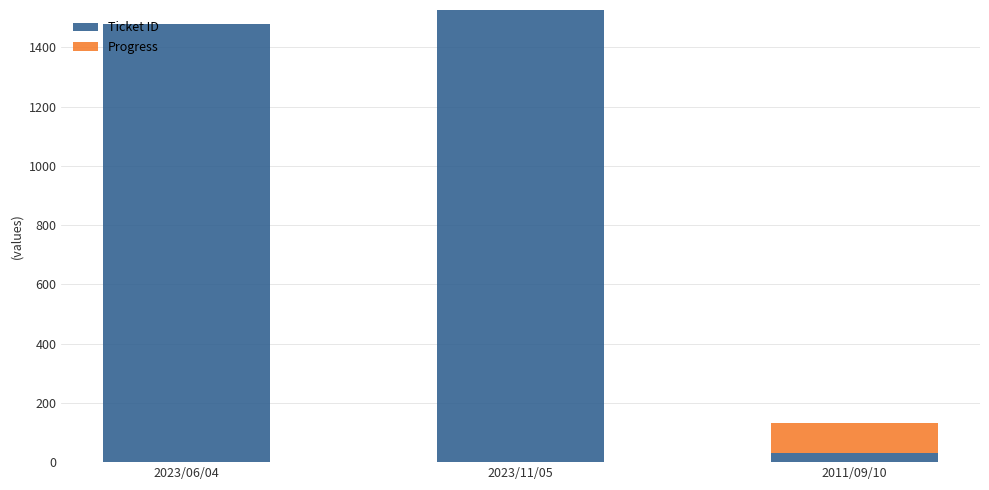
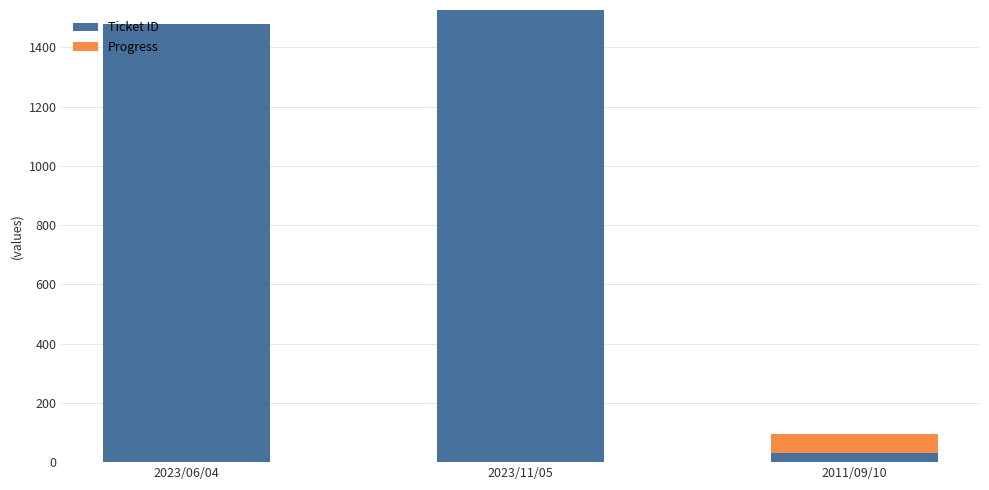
  {
    "Ticket ID": {
      "2023/06/04": 1480,
      "2023/11/05": 1530,
      "2011/09/10": 30
    },
    "Progress": {
      "2023/06/04": 0,
      "2023/11/05": 0,
-     "2011/09/10": 100
+     "2011/09/10": 60
    }
  }
